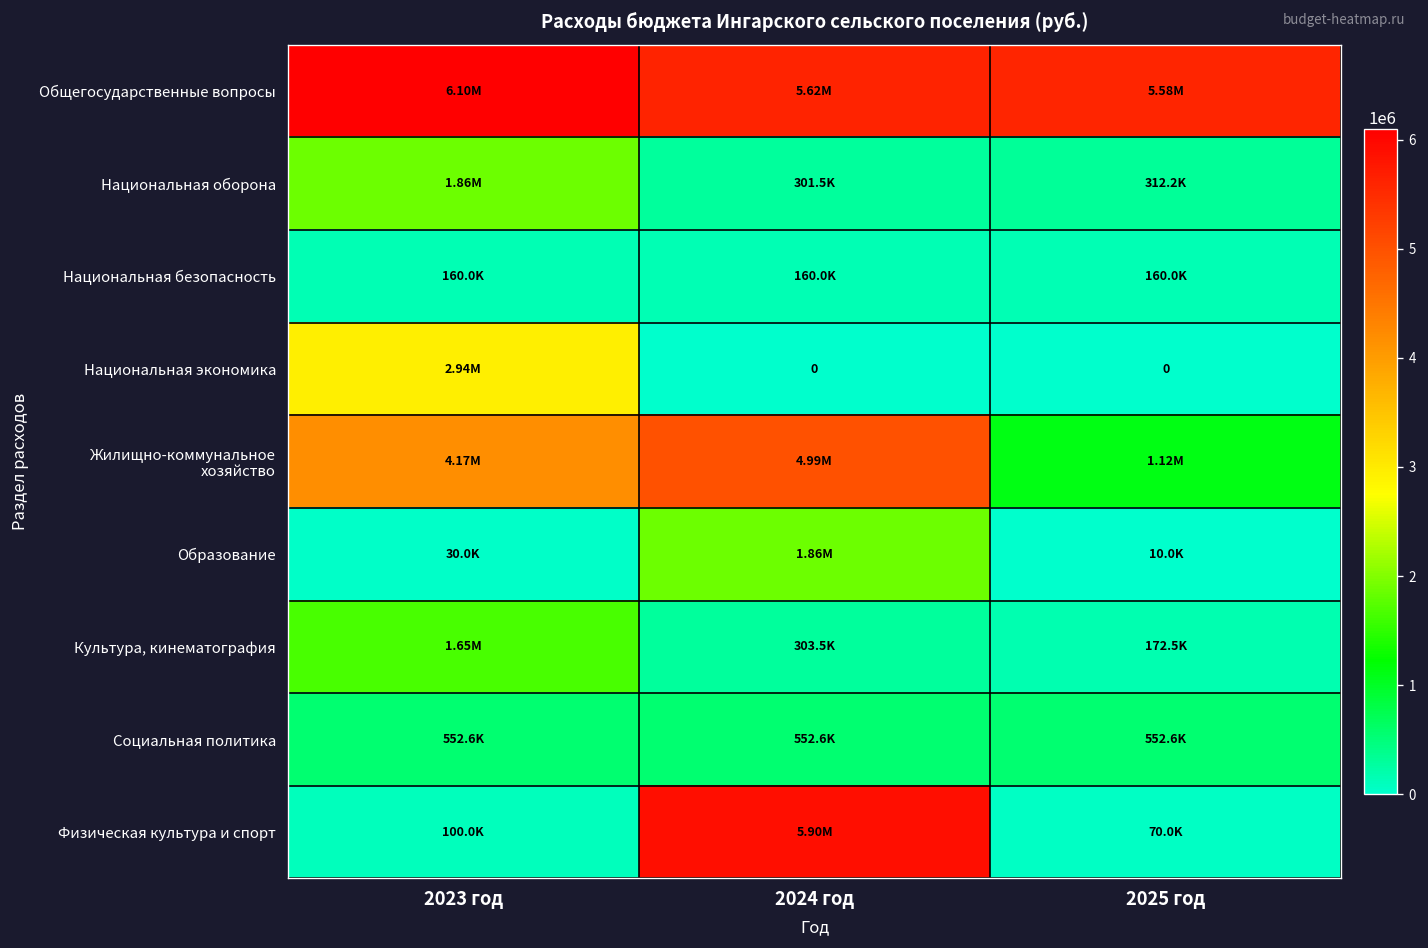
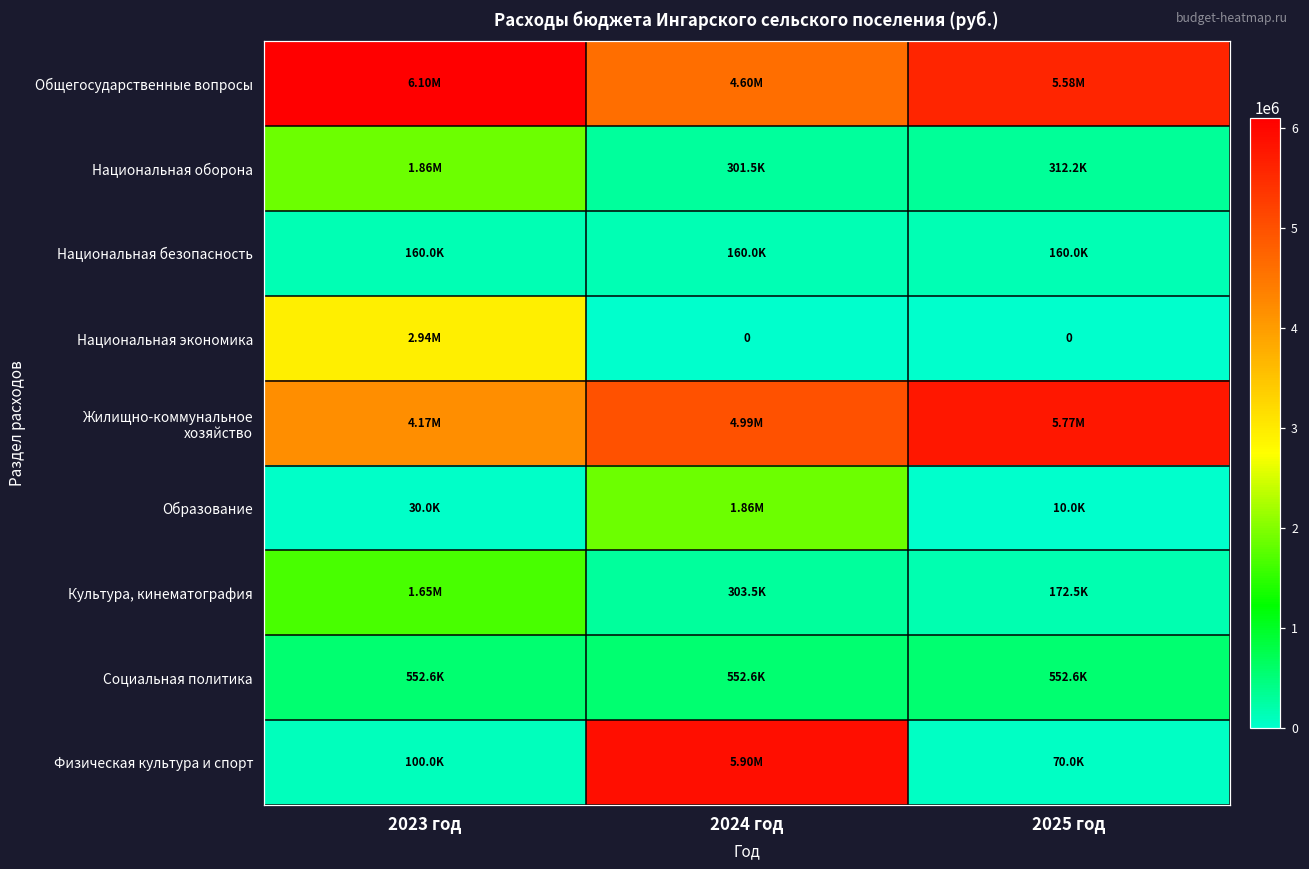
  {
    "Общегосударственные вопросы": {
      "2023 год": "6.10M",
-     "2024 год": "5.62M",
+     "2024 год": "4.60M",
      "2025 год": "5.58M"
    },
    "Национальная оборона": {
      "2023 год": "1.86M",
      "2024 год": "301.5K",
      "2025 год": "312.2K"
    },
    "Национальная безопасность": {
      "2023 год": "160.0K",
      "2024 год": "160.0K",
      "2025 год": "160.0K"
    },
    "Национальная экономика": {
      "2023 год": "2.94M",
      "2024 год": "0",
      "2025 год": "0"
    },
    "Жилищно-коммунальное хозяйство": {
      "2023 год": "4.17M",
      "2024 год": "4.99M",
-     "2025 год": "1.12M"
+     "2025 год": "5.77M"
    },
    "Образование": {
      "2023 год": "30.0K",
      "2024 год": "1.86M",
      "2025 год": "10.0K"
    },
    "Культура, кинематография": {
      "2023 год": "1.65M",
      "2024 год": "303.5K",
      "2025 год": "172.5K"
    },
    "Социальная политика": {
      "2023 год": "552.6K",
      "2024 год": "552.6K",
      "2025 год": "552.6K"
    },
    "Физическая культура и спорт": {
      "2023 год": "100.0K",
      "2024 год": "5.90M",
      "2025 год": "70.0K"
    }
  }
